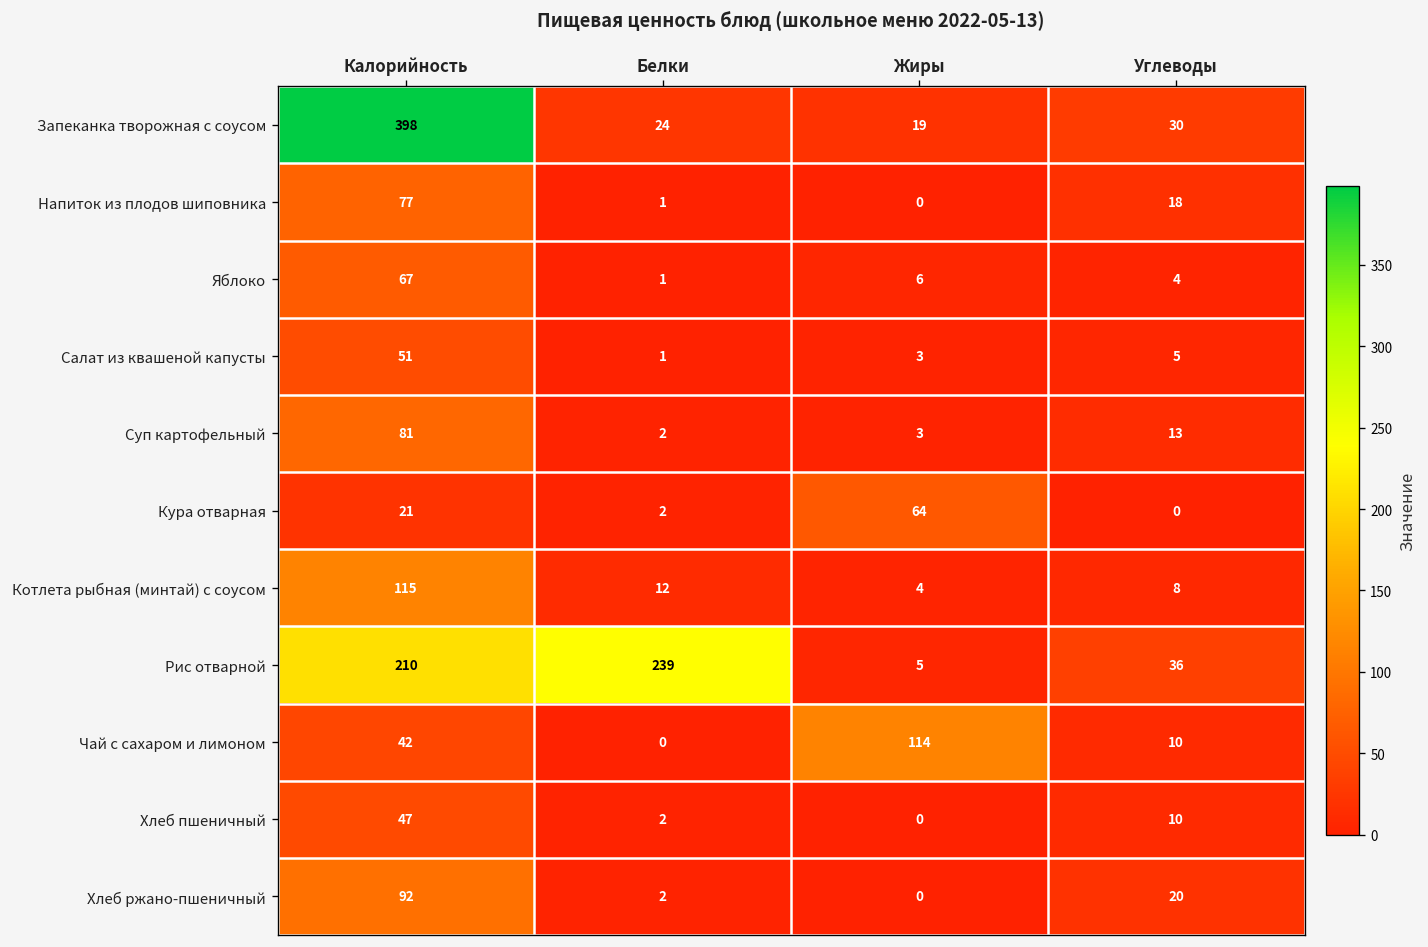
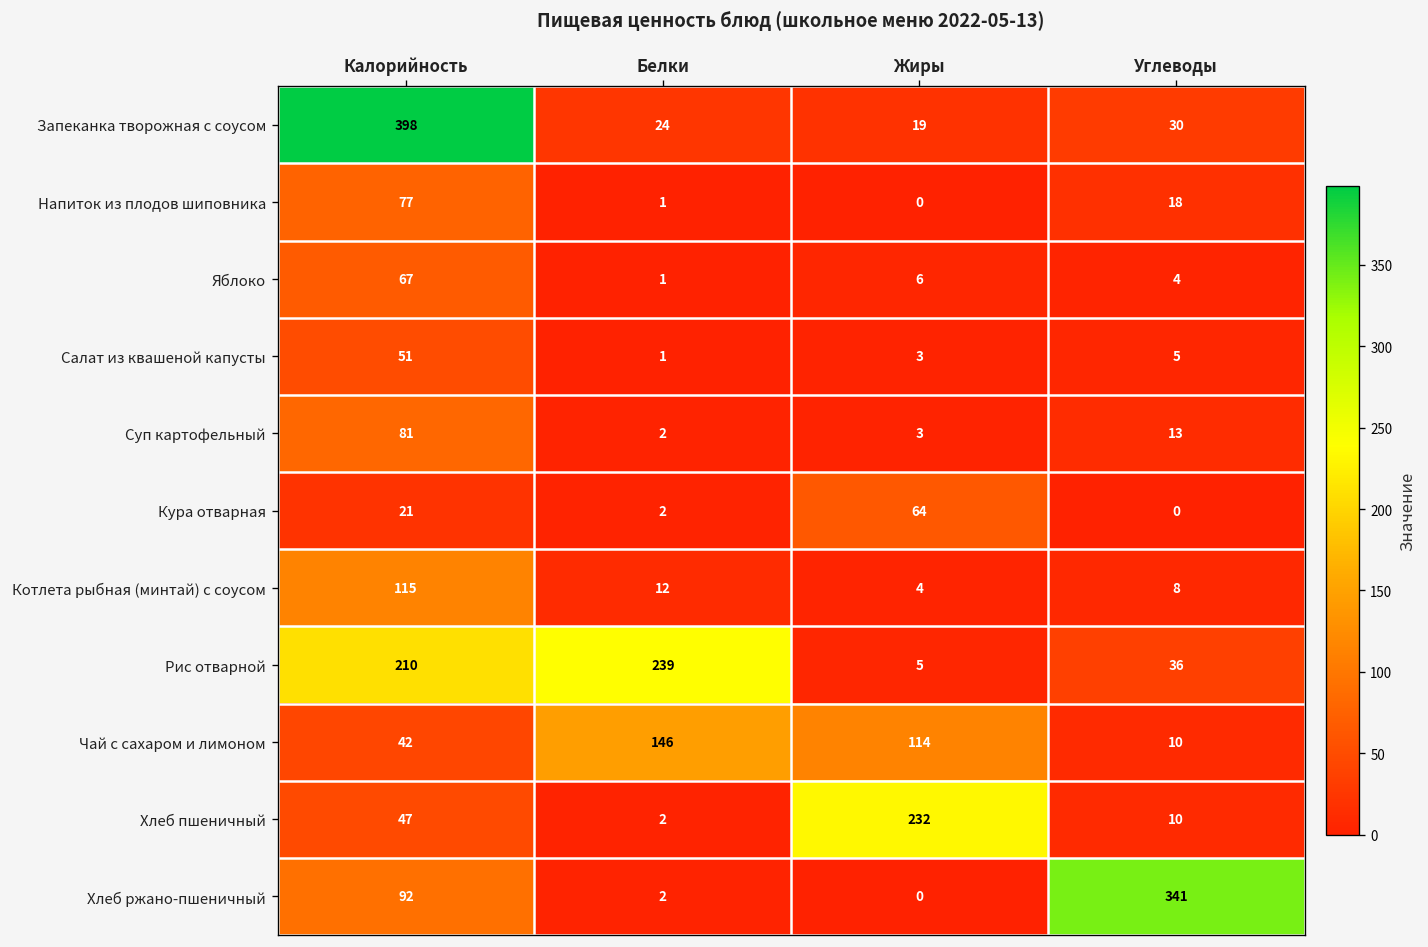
  {
    "Запеканка творожная с соусом": {
      "Калорийность": 398,
      "Белки": 24,
      "Жиры": 19,
      "Углеводы": 30
    },
    "Напиток из плодов шиповника": {
      "Калорийность": 77,
      "Белки": 1,
      "Жиры": 0,
      "Углеводы": 18
    },
    "Яблоко": {
      "Калорийность": 67,
      "Белки": 1,
      "Жиры": 6,
      "Углеводы": 4
    },
    "Салат из квашеной капусты": {
      "Калорийность": 51,
      "Белки": 1,
      "Жиры": 3,
      "Углеводы": 5
    },
    "Суп картофельный": {
      "Калорийность": 81,
      "Белки": 2,
      "Жиры": 3,
      "Углеводы": 13
    },
    "Кура отварная": {
      "Калорийность": 21,
      "Белки": 2,
      "Жиры": 64,
      "Углеводы": 0
    },
    "Котлета рыбная (минтай) с соусом": {
      "Калорийность": 115,
      "Белки": 12,
      "Жиры": 4,
      "Углеводы": 8
    },
    "Рис отварной": {
      "Калорийность": 210,
      "Белки": 239,
      "Жиры": 5,
      "Углеводы": 36
    },
    "Чай с сахаром и лимоном": {
      "Калорийность": 42,
-     "Белки": 0,
+     "Белки": 146,
      "Жиры": 114,
      "Углеводы": 10
    },
    "Хлеб пшеничный": {
      "Калорийность": 47,
      "Белки": 2,
-     "Жиры": 0,
+     "Жиры": 232,
      "Углеводы": 10
    },
    "Хлеб ржано-пшеничный": {
      "Калорийность": 92,
      "Белки": 2,
      "Жиры": 0,
-     "Углеводы": 20
+     "Углеводы": 341
    }
  }
